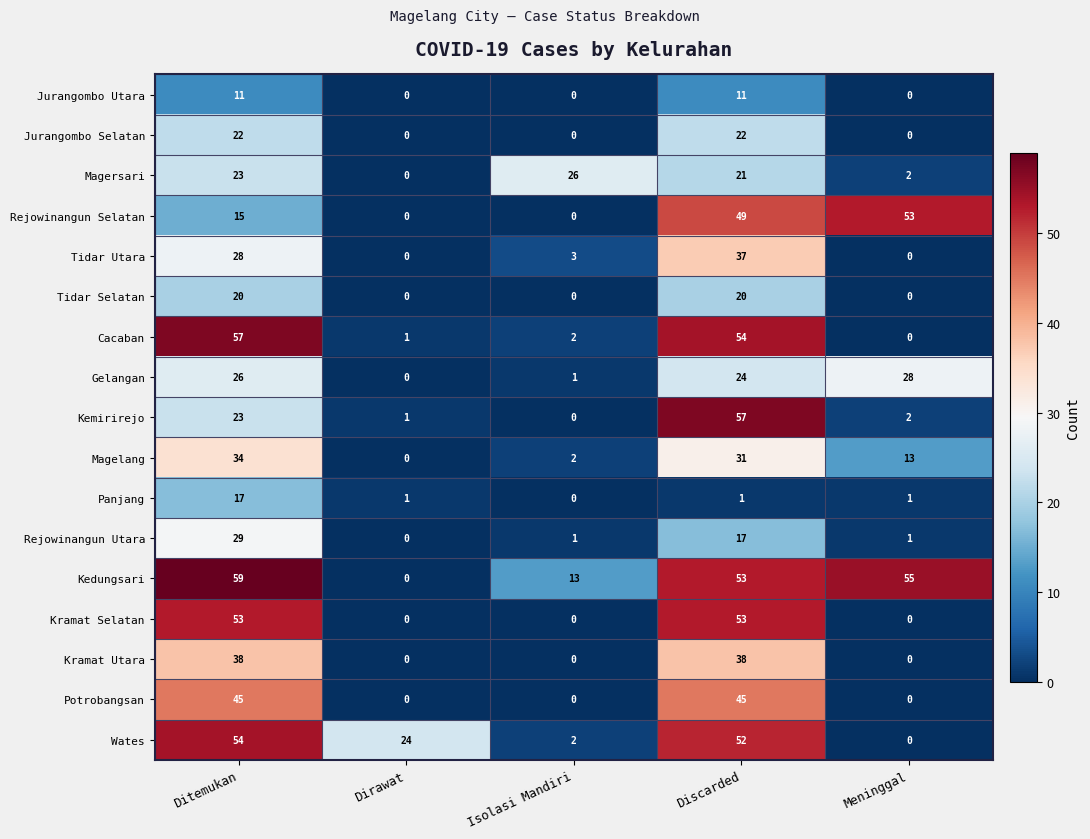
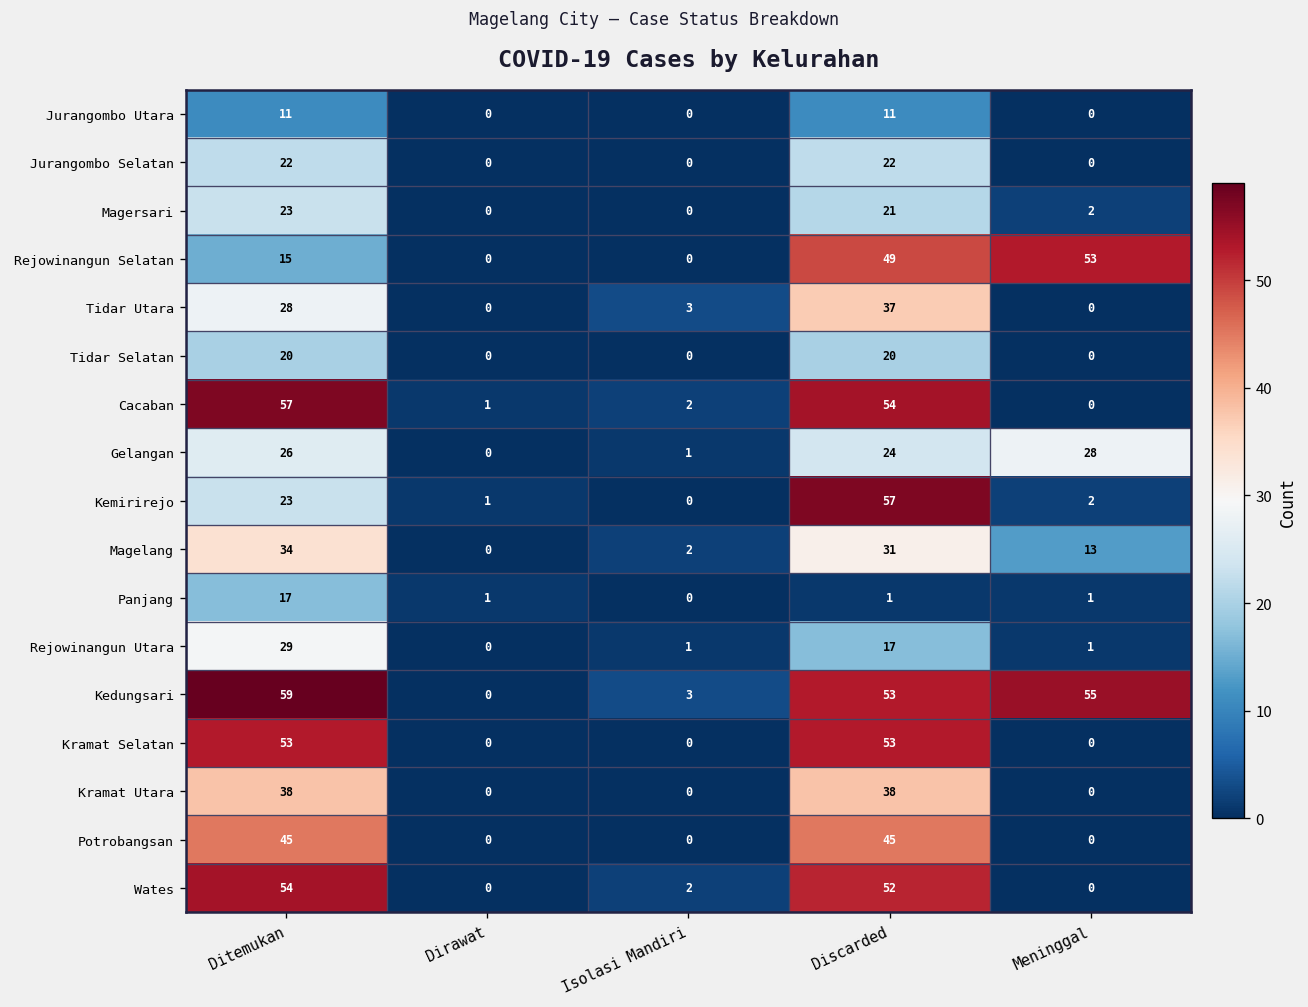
  {
    "Jurangombo Utara": {
      "Ditemukan": 11,
      "Dirawat": 0,
      "Isolasi Mandiri": 0,
      "Discarded": 11,
      "Meninggal": 0
    },
    "Jurangombo Selatan": {
      "Ditemukan": 22,
      "Dirawat": 0,
      "Isolasi Mandiri": 0,
      "Discarded": 22,
      "Meninggal": 0
    },
    "Magersari": {
      "Ditemukan": 23,
      "Dirawat": 0,
-     "Isolasi Mandiri": 26,
+     "Isolasi Mandiri": 0,
      "Discarded": 21,
      "Meninggal": 2
    },
    "Rejowinangun Selatan": {
      "Ditemukan": 15,
      "Dirawat": 0,
      "Isolasi Mandiri": 0,
      "Discarded": 49,
      "Meninggal": 53
    },
    "Tidar Utara": {
      "Ditemukan": 28,
      "Dirawat": 0,
      "Isolasi Mandiri": 3,
      "Discarded": 37,
      "Meninggal": 0
    },
    "Tidar Selatan": {
      "Ditemukan": 20,
      "Dirawat": 0,
      "Isolasi Mandiri": 0,
      "Discarded": 20,
      "Meninggal": 0
    },
    "Cacaban": {
      "Ditemukan": 57,
      "Dirawat": 1,
      "Isolasi Mandiri": 2,
      "Discarded": 54,
      "Meninggal": 0
    },
    "Gelangan": {
      "Ditemukan": 26,
      "Dirawat": 0,
      "Isolasi Mandiri": 1,
      "Discarded": 24,
      "Meninggal": 28
    },
    "Kemirirejo": {
      "Ditemukan": 23,
      "Dirawat": 1,
      "Isolasi Mandiri": 0,
      "Discarded": 57,
      "Meninggal": 2
    },
    "Magelang": {
      "Ditemukan": 34,
      "Dirawat": 0,
      "Isolasi Mandiri": 2,
      "Discarded": 31,
      "Meninggal": 13
    },
    "Panjang": {
      "Ditemukan": 17,
      "Dirawat": 1,
      "Isolasi Mandiri": 0,
      "Discarded": 1,
      "Meninggal": 1
    },
    "Rejowinangun Utara": {
      "Ditemukan": 29,
      "Dirawat": 0,
      "Isolasi Mandiri": 1,
      "Discarded": 17,
      "Meninggal": 1
    },
    "Kedungsari": {
      "Ditemukan": 59,
      "Dirawat": 0,
-     "Isolasi Mandiri": 13,
+     "Isolasi Mandiri": 3,
      "Discarded": 53,
      "Meninggal": 55
    },
    "Kramat Selatan": {
      "Ditemukan": 53,
      "Dirawat": 0,
      "Isolasi Mandiri": 0,
      "Discarded": 53,
      "Meninggal": 0
    },
    "Kramat Utara": {
      "Ditemukan": 38,
      "Dirawat": 0,
      "Isolasi Mandiri": 0,
      "Discarded": 38,
      "Meninggal": 0
    },
    "Potrobangsan": {
      "Ditemukan": 45,
      "Dirawat": 0,
      "Isolasi Mandiri": 0,
      "Discarded": 45,
      "Meninggal": 0
    },
    "Wates": {
      "Ditemukan": 54,
-     "Dirawat": 24,
+     "Dirawat": 0,
      "Isolasi Mandiri": 2,
      "Discarded": 52,
      "Meninggal": 0
    }
  }
